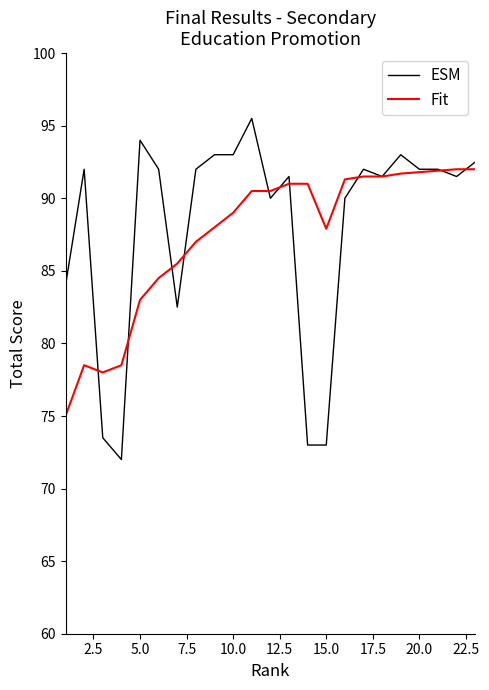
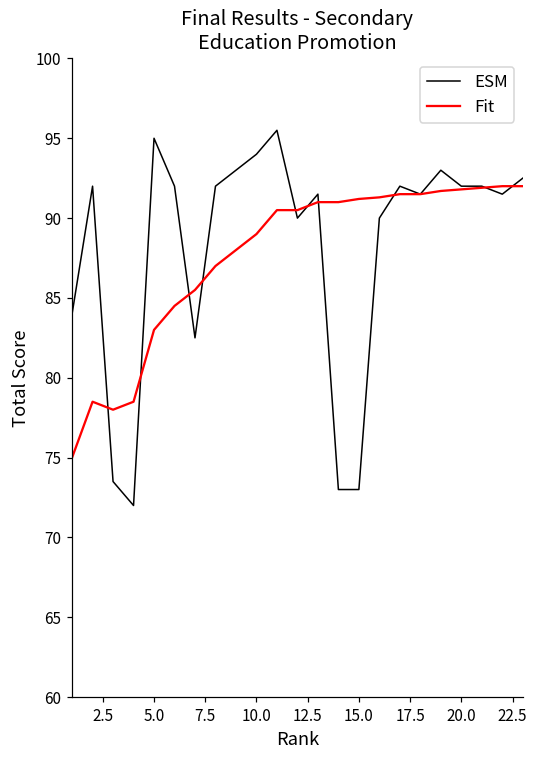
  {
    "ESM": {
-     "5.0": 94,
-     "10.0": 93,
+     "5.0": 95,
+     "10.0": 94,
      "15.0": 73,
      "20.0": 92
    },
    "Fit": {
      "5.0": 83.0,
      "10.0": 89.0,
-     "15.0": 87.9,
+     "15.0": 91.2,
      "20.0": 91.8
    }
  }
